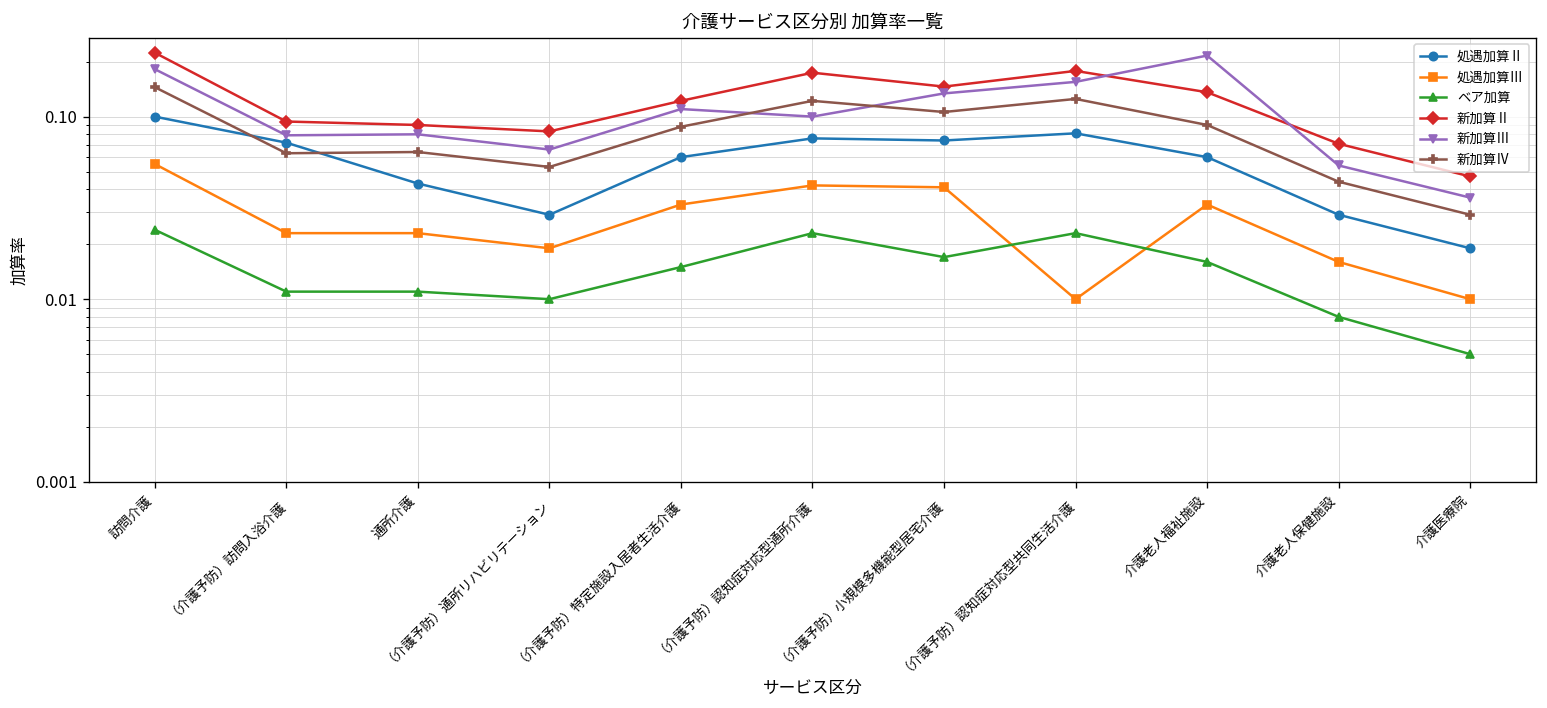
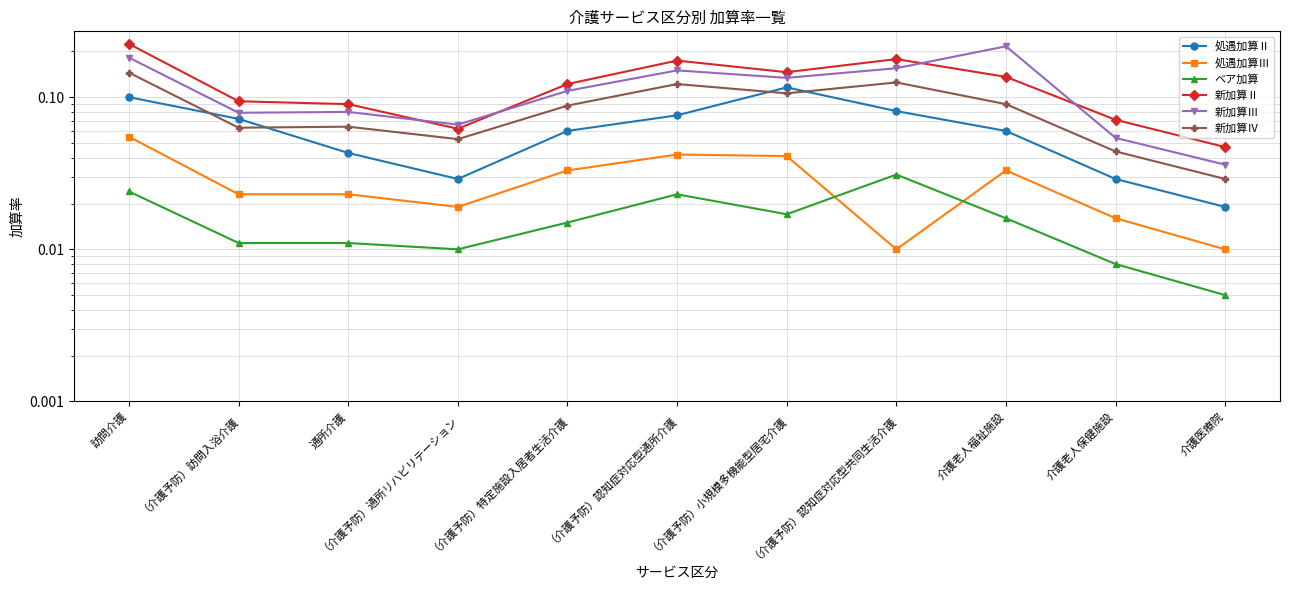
  {
    "処遇加算Ⅱ": {
      "訪問介護": 0.10,
      "（介護予防）訪問入浴介護": 0.07,
      "通所介護": 0.043,
      "（介護予防）通所リハビリテーション": 0.03,
      "（介護予防）特定施設入居者生活介護": 0.06,
      "（介護予防）認知症対応型通所介護": 0.08,
-     "（介護予防）小規模多機能型居宅介護": 0.07,
+     "（介護予防）小規模多機能型居宅介護": 0.12,
      "（介護予防）認知症対応型共同生活介護": 0.08,
      "介護老人福祉施設": 0.06,
      "介護老人保健施設": 0.03,
      "介護医療院": 0.019
    },
    "処遇加算Ⅲ": {
      "訪問介護": 0.055,
      "（介護予防）訪問入浴介護": 0.023,
      "通所介護": 0.023,
      "（介護予防）通所リハビリテーション": 0.019,
      "（介護予防）特定施設入居者生活介護": 0.033,
      "（介護予防）認知症対応型通所介護": 0.042,
      "（介護予防）小規模多機能型居宅介護": 0.041,
      "（介護予防）認知症対応型共同生活介護": 0.010,
      "介護老人福祉施設": 0.033,
      "介護老人保健施設": 0.016,
      "介護医療院": 0.010
    },
    "ベア加算": {
      "訪問介護": 0.024,
      "（介護予防）訪問入浴介護": 0.011,
      "通所介護": 0.011,
      "（介護予防）通所リハビリテーション": 0.010,
      "（介護予防）特定施設入居者生活介護": 0.015,
      "（介護予防）認知症対応型通所介護": 0.023,
      "（介護予防）小規模多機能型居宅介護": 0.017,
-     "（介護予防）認知症対応型共同生活介護": 0.023,
+     "（介護予防）認知症対応型共同生活介護": 0.031,
      "介護老人福祉施設": 0.016,
      "介護老人保健施設": 0.008,
      "介護医療院": 0.005
    },
    "新加算Ⅱ": {
      "訪問介護": 0.22,
      "（介護予防）訪問入浴介護": 0.09,
      "通所介護": 0.09,
-     "（介護予防）通所リハビリテーション": 0.08,
+     "（介護予防）通所リハビリテーション": 0.062,
      "（介護予防）特定施設入居者生活介護": 0.12,
      "（介護予防）認知症対応型通所介護": 0.17,
      "（介護予防）小規模多機能型居宅介護": 0.15,
      "（介護予防）認知症対応型共同生活介護": 0.18,
      "介護老人福祉施設": 0.14,
      "介護老人保健施設": 0.07,
      "介護医療院": 0.047
    },
    "新加算Ⅲ": {
      "訪問介護": 0.18,
      "（介護予防）訪問入浴介護": 0.08,
      "通所介護": 0.08,
      "（介護予防）通所リハビリテーション": 0.066,
      "（介護予防）特定施設入居者生活介護": 0.11,
-     "（介護予防）認知症対応型通所介護": 0.10,
+     "（介護予防）認知症対応型通所介護": 0.15,
      "（介護予防）小規模多機能型居宅介護": 0.13,
      "（介護予防）認知症対応型共同生活介護": 0.16,
      "介護老人福祉施設": 0.22,
      "介護老人保健施設": 0.054,
      "介護医療院": 0.036
    },
    "新加算Ⅳ": {
      "訪問介護": 0.15,
      "（介護予防）訪問入浴介護": 0.063,
      "通所介護": 0.064,
      "（介護予防）通所リハビリテーション": 0.053,
      "（介護予防）特定施設入居者生活介護": 0.09,
      "（介護予防）認知症対応型通所介護": 0.12,
      "（介護予防）小規模多機能型居宅介護": 0.11,
      "（介護予防）認知症対応型共同生活介護": 0.13,
      "介護老人福祉施設": 0.09,
      "介護老人保健施設": 0.044,
      "介護医療院": 0.029
    }
  }
